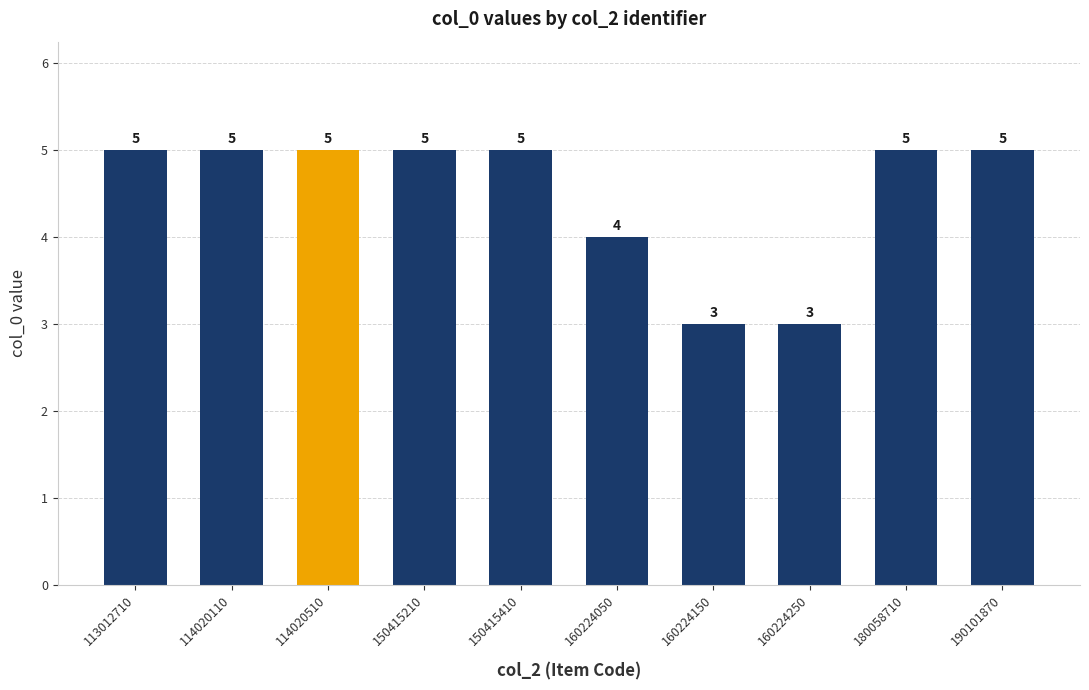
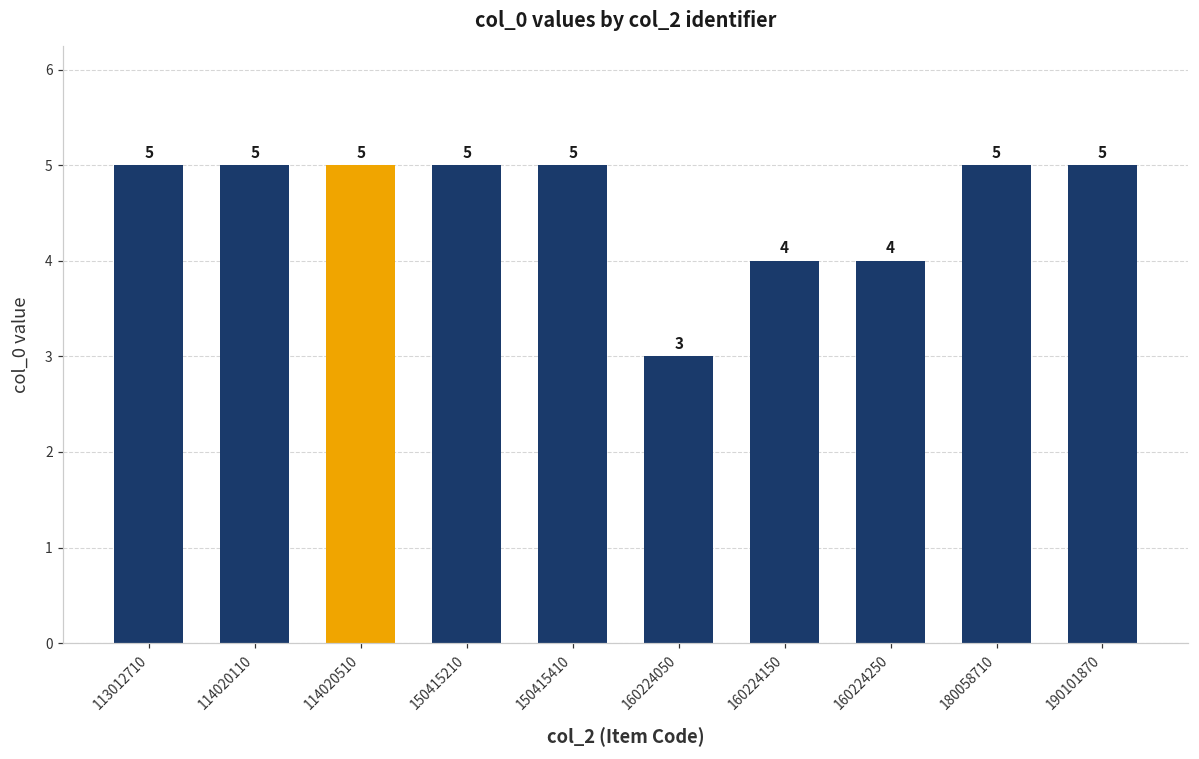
  {
    "113012710": 5,
    "114020110": 5,
    "114020510": 5,
    "150415210": 5,
    "150415410": 5,
-   "160224050": 4,
-   "160224150": 3,
-   "160224250": 3,
+   "160224050": 3,
+   "160224150": 4,
+   "160224250": 4,
    "180058710": 5,
    "190101870": 5
  }
